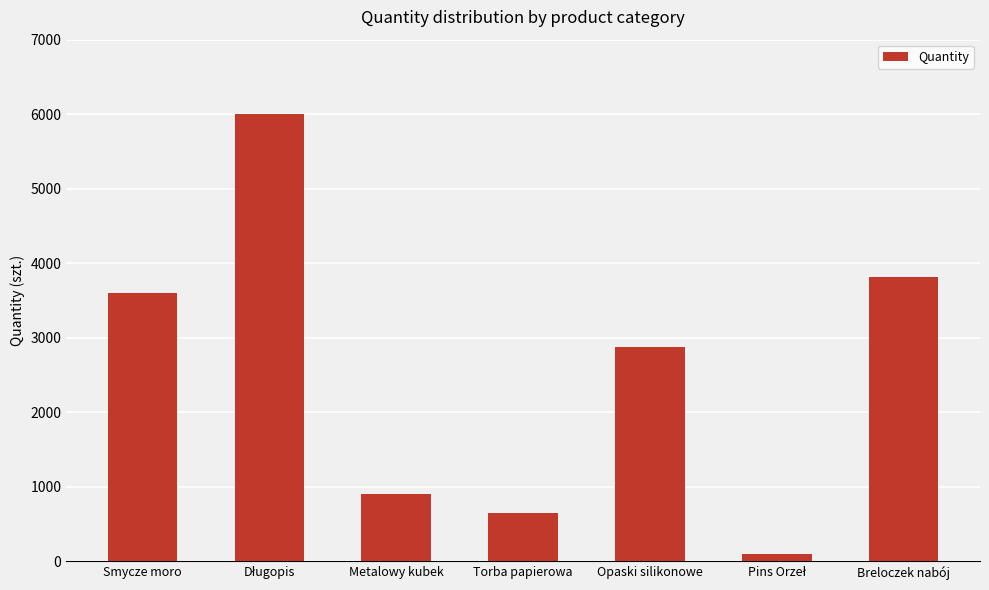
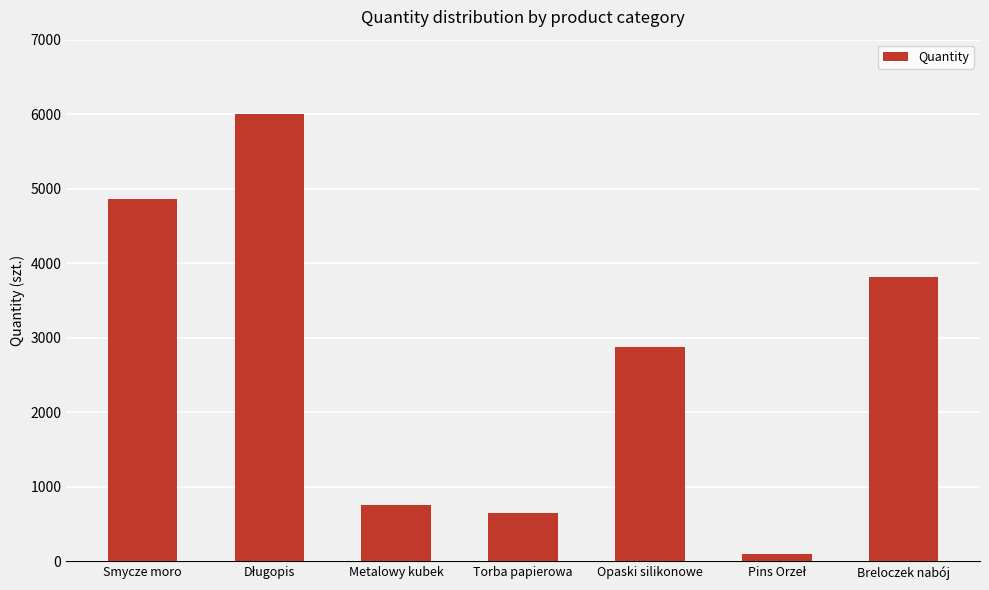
  {
-   "Smycze moro": 3600,
+   "Smycze moro": 4900,
    "Długopis": 6000,
-   "Metalowy kubek": 900,
+   "Metalowy kubek": 800,
    "Torba papierowa": 700,
    "Opaski silikonowe": 2900,
    "Pins Orzeł": 100,
    "Breloczek nabój": 3800
  }
